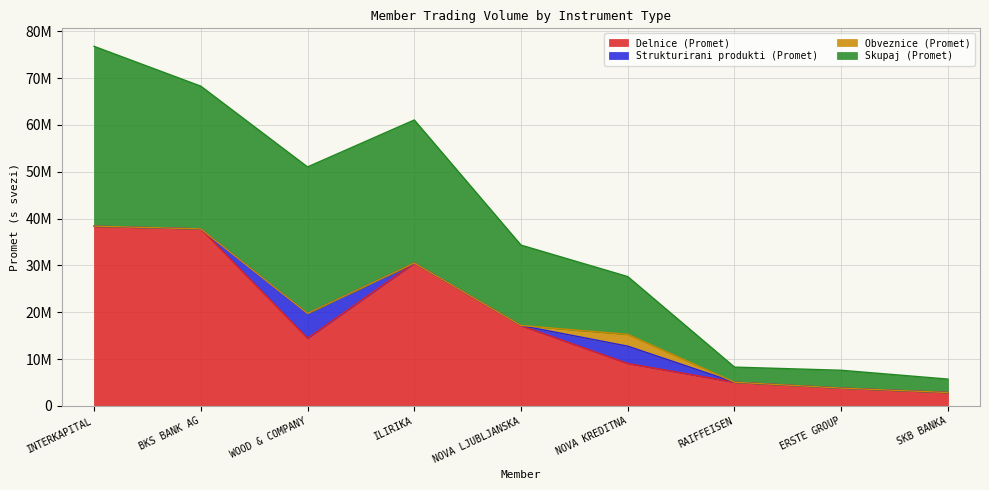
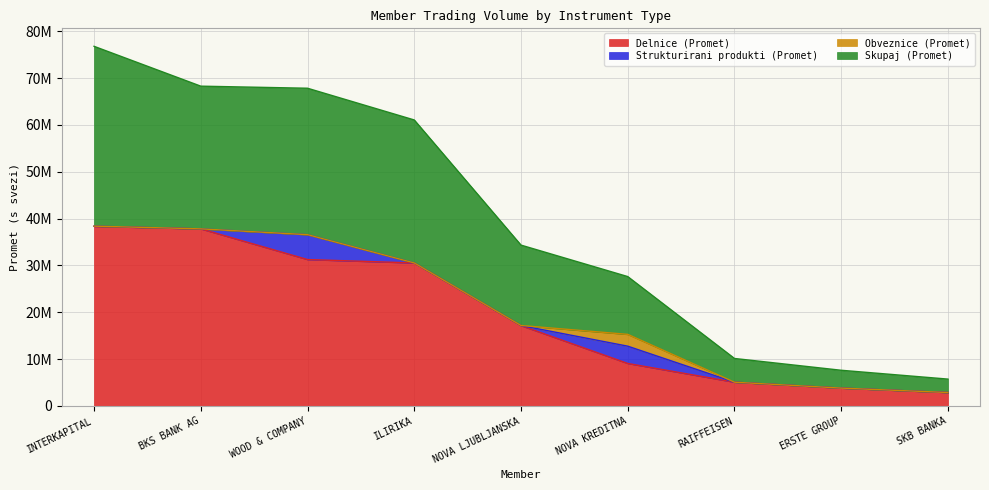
  {
    "Delnice (Promet)": {
-     "WOOD & COMPANY": 14000000,
+     "WOOD & COMPANY": 31000000,
      "NOVA KREDITNA": 9000000
    },
    "Strukturirani produkti (Promet)": {
      "NOVA KREDITNA": 4000000
    },
    "Obveznice (Promet)": {
      "NOVA KREDITNA": 3000000
    },
    "Skupaj (Promet)": {
      "INTERKAPITAL": 38000000,
      "BKS BANK AG": 30000000,
      "WOOD & COMPANY": 31000000,
      "ILIRIKA": 31000000,
      "NOVA LJUBLJANSKA": 17000000,
      "NOVA KREDITNA": 12000000,
-     "RAIFFEISEN": 3000000,
+     "RAIFFEISEN": 5000000,
      "ERSTE GROUP": 4000000,
      "SKB BANKA": 3000000
    }
  }
